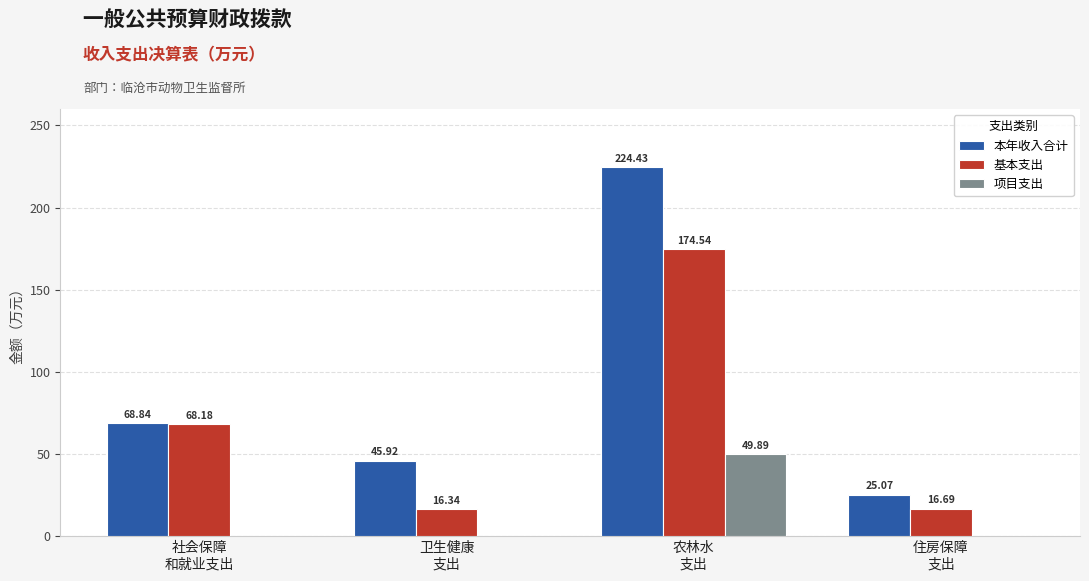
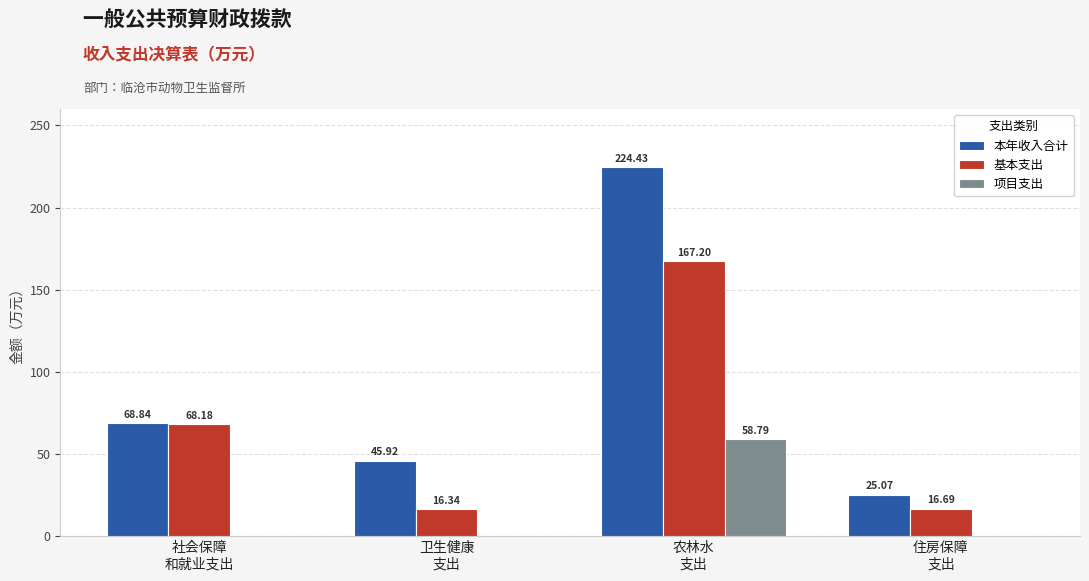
  {
    "本年收入合计": {
      "社会保障 和就业支出": 68.84,
      "卫生健康 支出": 45.92,
      "农林水 支出": 224.43,
      "住房保障 支出": 25.07
    },
    "基本支出": {
      "社会保障 和就业支出": 68.18,
      "卫生健康 支出": 16.34,
-     "农林水 支出": 174.54,
+     "农林水 支出": 167.20,
      "住房保障 支出": 16.69
    },
    "项目支出": {
-     "农林水 支出": 49.89
+     "农林水 支出": 58.79
    }
  }
